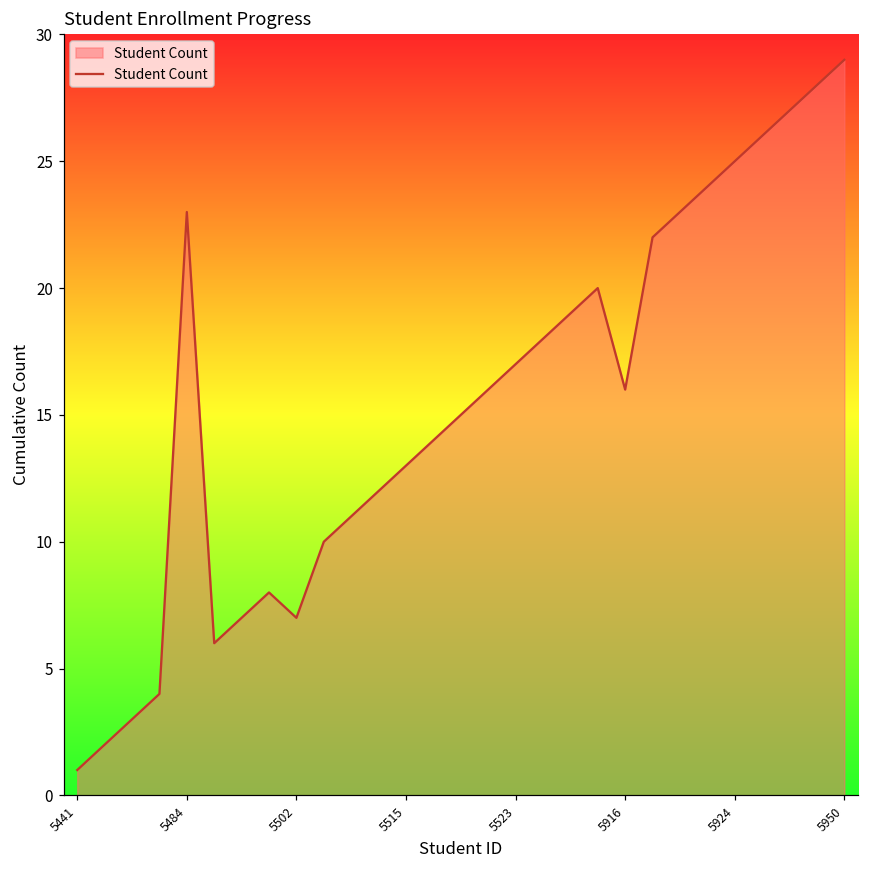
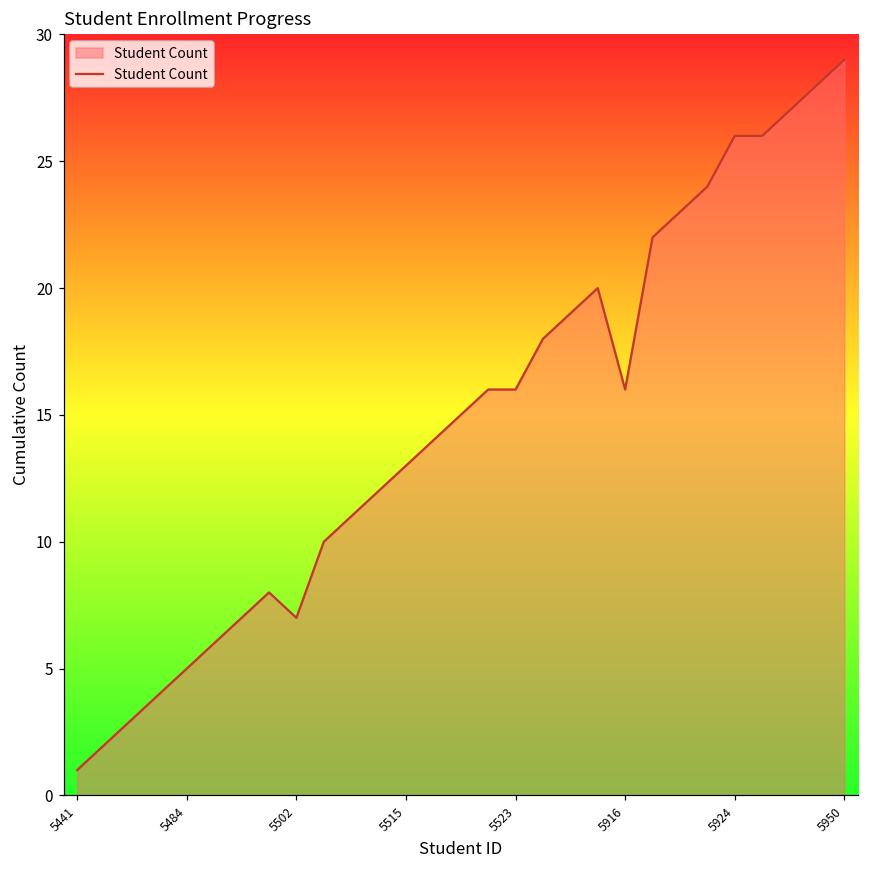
  {
    "5441": 1,
-   "5484": 23,
+   "5484": 5,
    "5502": 7,
    "5515": 13,
-   "5523": 17,
+   "5523": 16,
    "5916": 16,
-   "5924": 25,
+   "5924": 26,
    "5950": 29
  }
